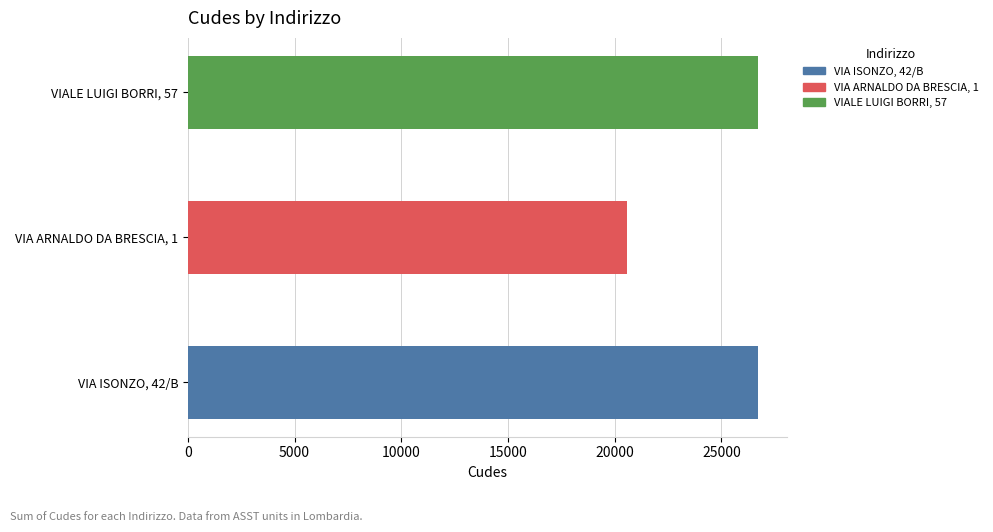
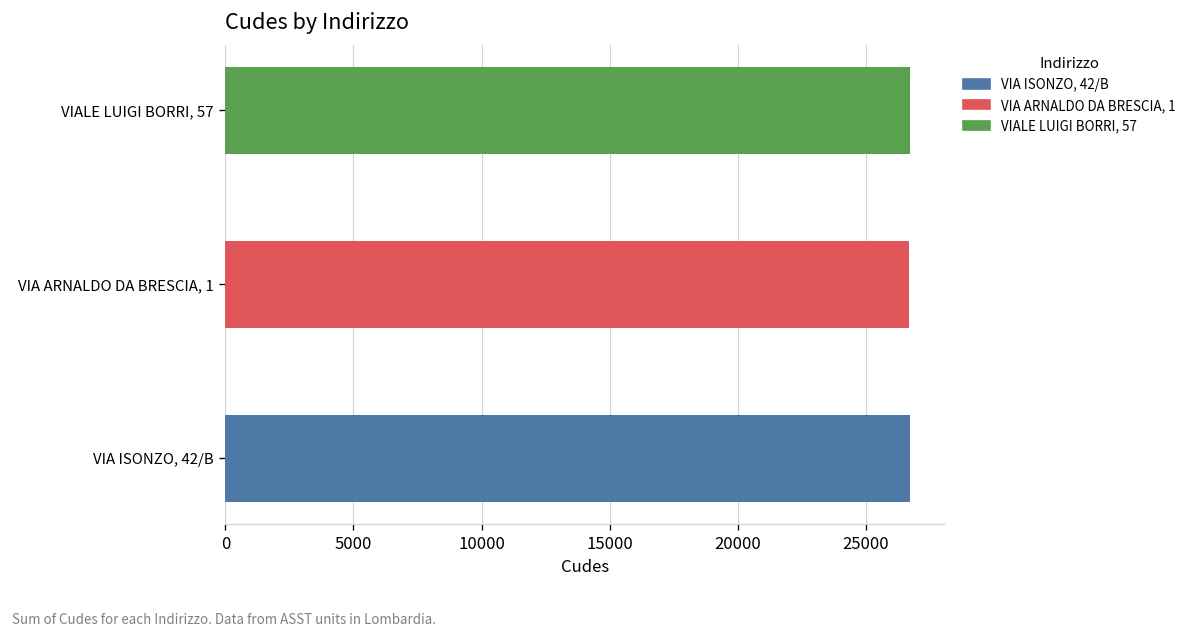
  {
    "VIALE LUIGI BORRI, 57": 26700,
-   "VIA ARNALDO DA BRESCIA, 1": 20600,
+   "VIA ARNALDO DA BRESCIA, 1": 26700,
    "VIA ISONZO, 42/B": 26700
  }
